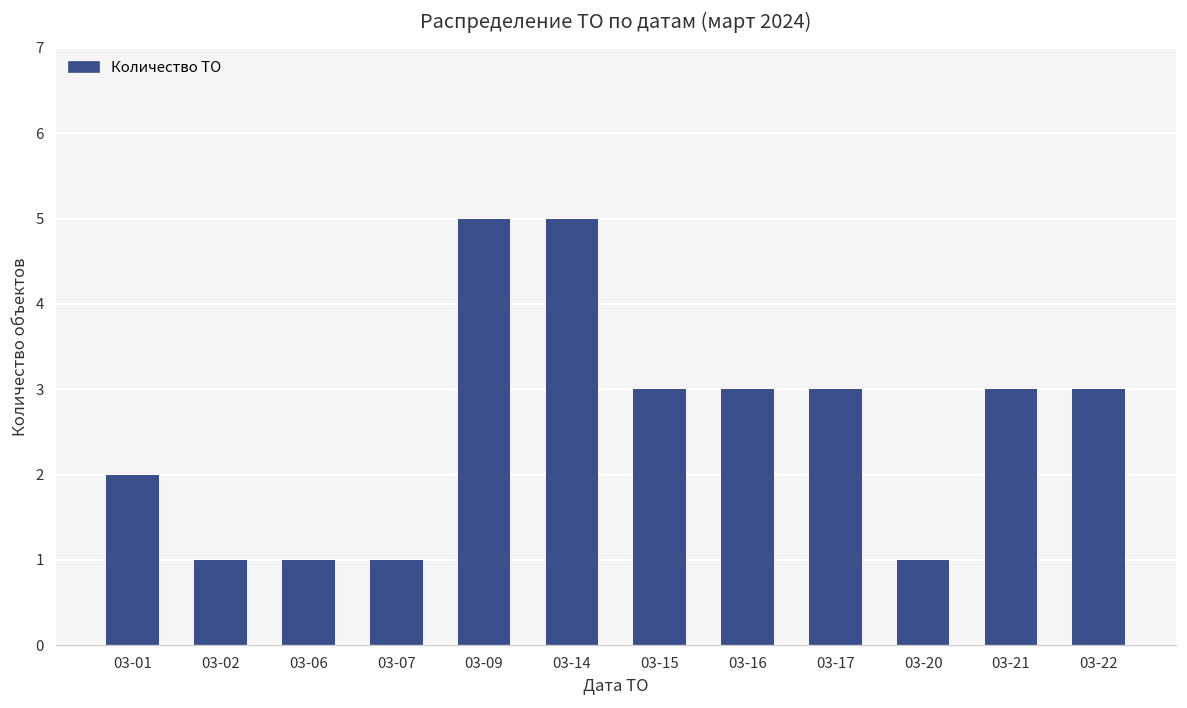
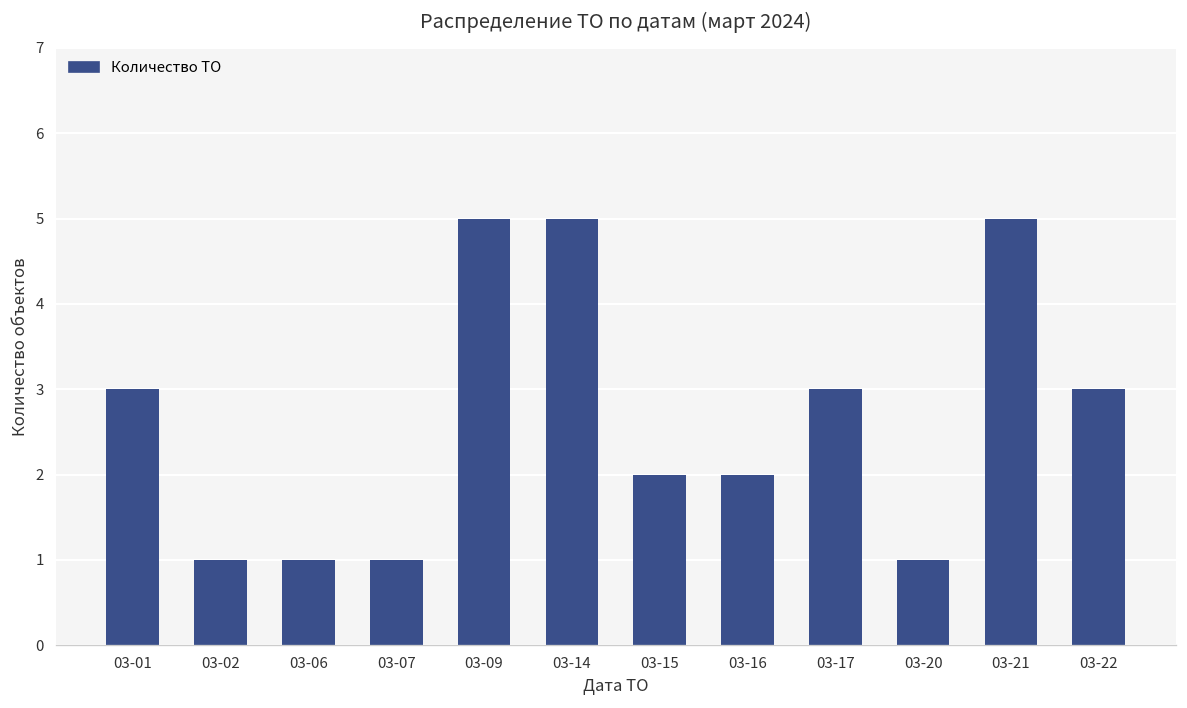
  {
-   "03-01": 2,
+   "03-01": 3,
    "03-02": 1,
    "03-06": 1,
    "03-07": 1,
    "03-09": 5,
    "03-14": 5,
-   "03-15": 3,
-   "03-16": 3,
+   "03-15": 2,
+   "03-16": 2,
    "03-17": 3,
    "03-20": 1,
-   "03-21": 3,
+   "03-21": 5,
    "03-22": 3
  }
